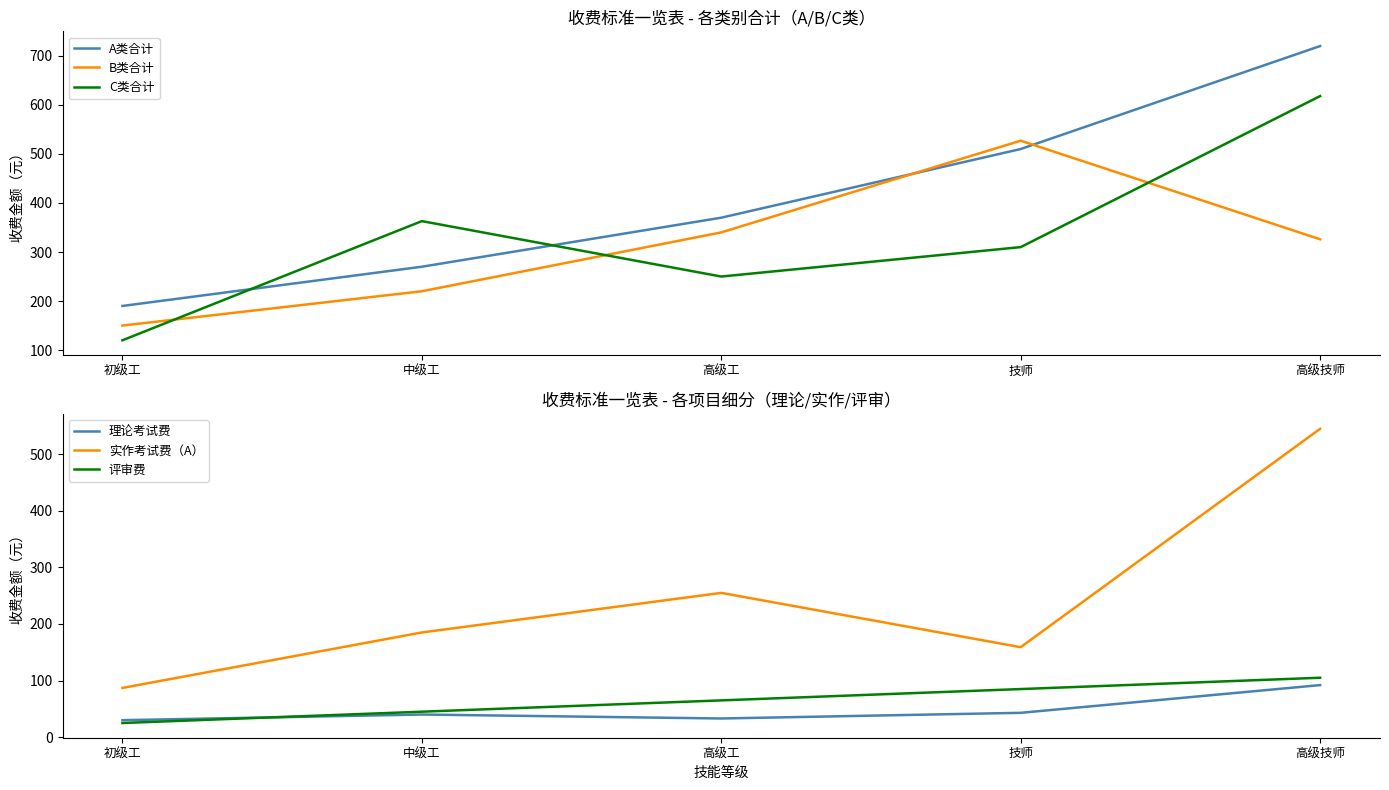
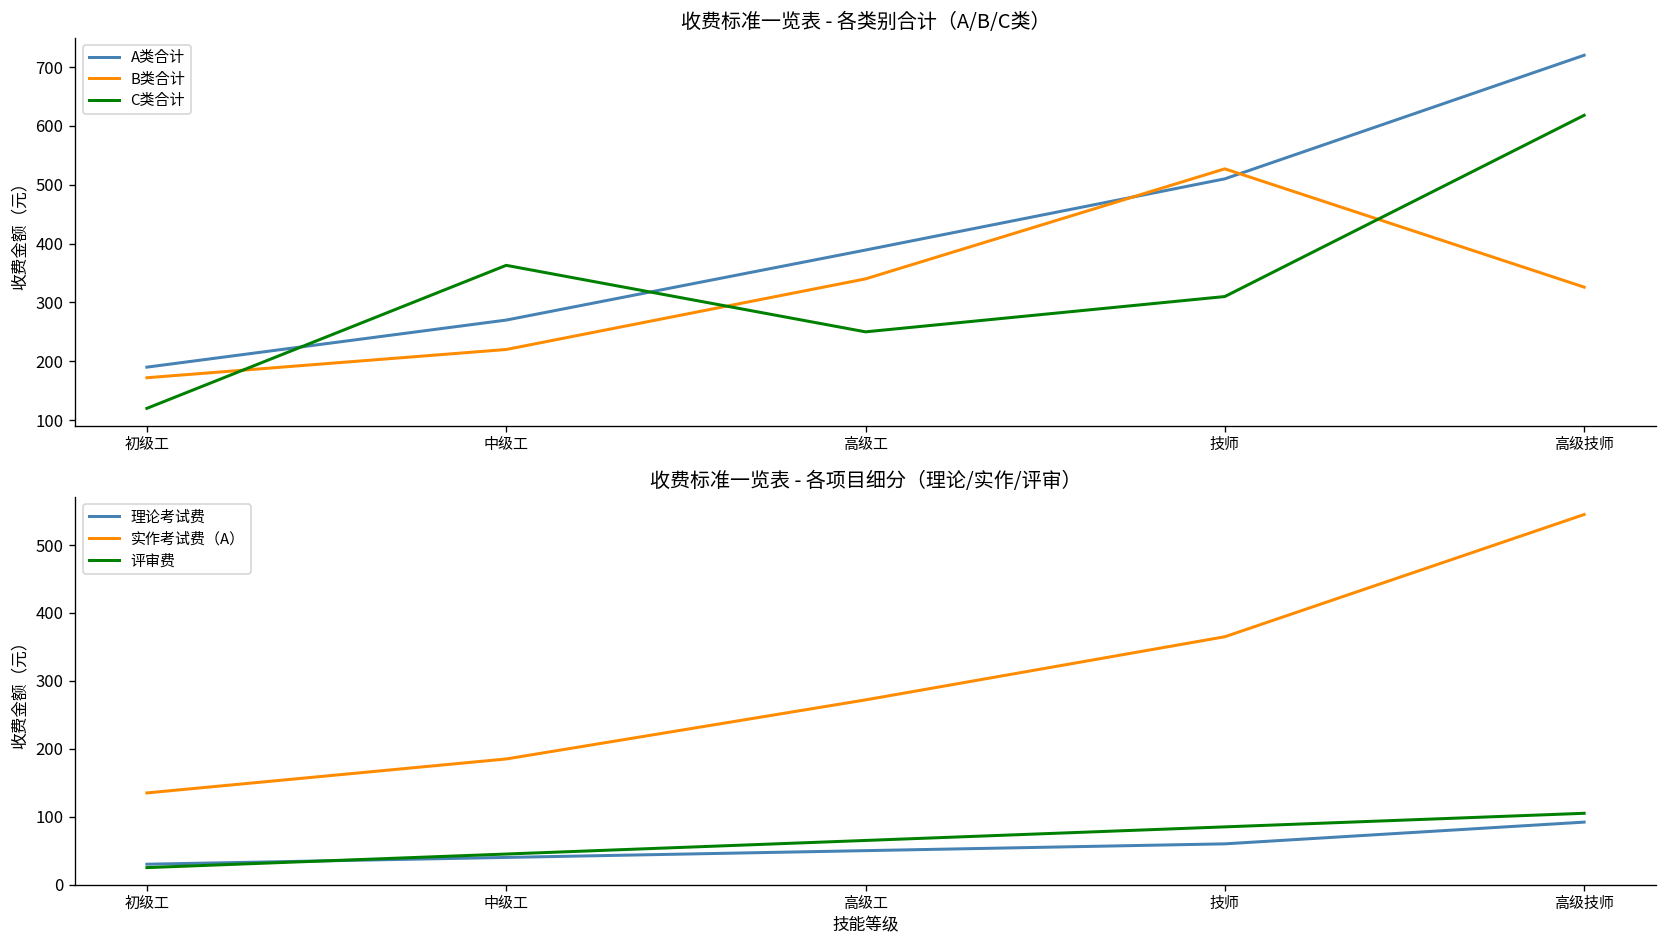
  {
    "收费标准一览表 - 各类别合计（A/B/C类）": {
      "A类合计": {
        "初级工": 190,
        "中级工": 270,
-       "高级工": 370,
+       "高级工": 390,
        "技师": 510,
        "高级技师": 720
      },
      "B类合计": {
-       "初级工": 150,
+       "初级工": 170,
        "中级工": 220,
        "高级工": 340,
        "技师": 530,
        "高级技师": 330
      },
      "C类合计": {
        "初级工": 120,
        "中级工": 360,
        "高级工": 250,
        "技师": 310,
        "高级技师": 620
      }
    },
    "收费标准一览表 - 各项目细分（理论/实作/评审）": {
      "理论考试费": {
        "初级工": 30,
        "中级工": 40,
-       "高级工": 30,
-       "技师": 40,
+       "高级工": 50,
+       "技师": 60,
        "高级技师": 90
      },
      "实作考试费（A）": {
-       "初级工": 90,
+       "初级工": 140,
        "中级工": 190,
-       "高级工": 260,
-       "技师": 160,
+       "高级工": 270,
+       "技师": 370,
        "高级技师": 550
      },
      "评审费": {
        "初级工": 30,
        "中级工": 50,
        "高级工": 70,
        "技师": 90,
        "高级技师": 110
      }
    }
  }
